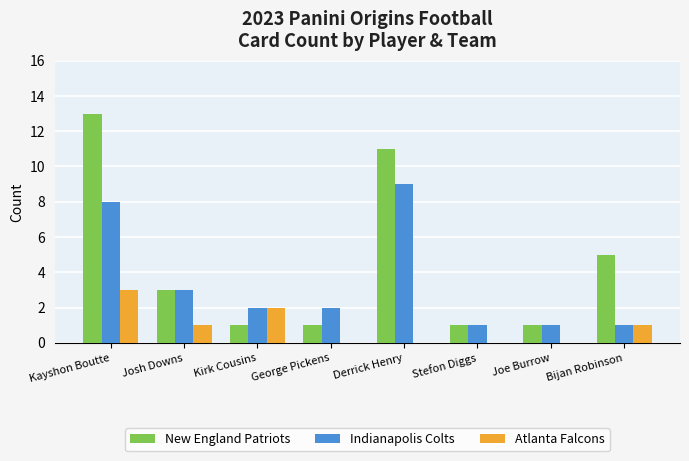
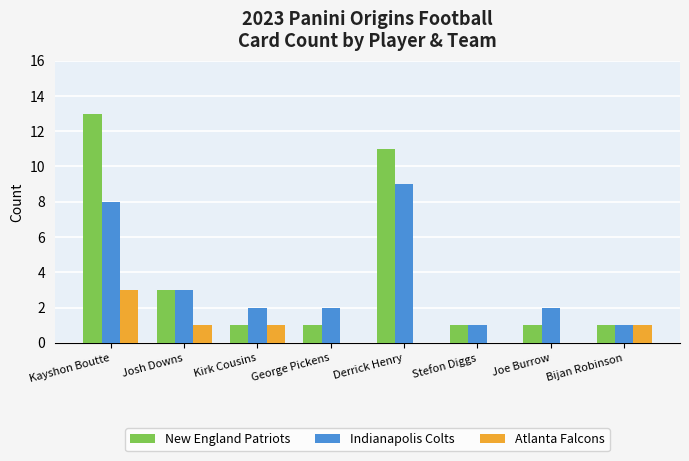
  {
    "New England Patriots": {
      "Kayshon Boutte": 13,
      "Josh Downs": 3,
      "Kirk Cousins": 1,
      "George Pickens": 1,
      "Derrick Henry": 11,
      "Stefon Diggs": 1,
      "Joe Burrow": 1,
-     "Bijan Robinson": 5
+     "Bijan Robinson": 1
    },
    "Indianapolis Colts": {
      "Kayshon Boutte": 8,
      "Josh Downs": 3,
      "Kirk Cousins": 2,
      "George Pickens": 2,
      "Derrick Henry": 9,
      "Stefon Diggs": 1,
-     "Joe Burrow": 1,
+     "Joe Burrow": 2,
      "Bijan Robinson": 1
    },
    "Atlanta Falcons": {
      "Kayshon Boutte": 3,
      "Josh Downs": 1,
-     "Kirk Cousins": 2,
+     "Kirk Cousins": 1,
      "George Pickens": 0,
      "Derrick Henry": 0,
      "Stefon Diggs": 0,
      "Joe Burrow": 0,
      "Bijan Robinson": 1
    }
  }
